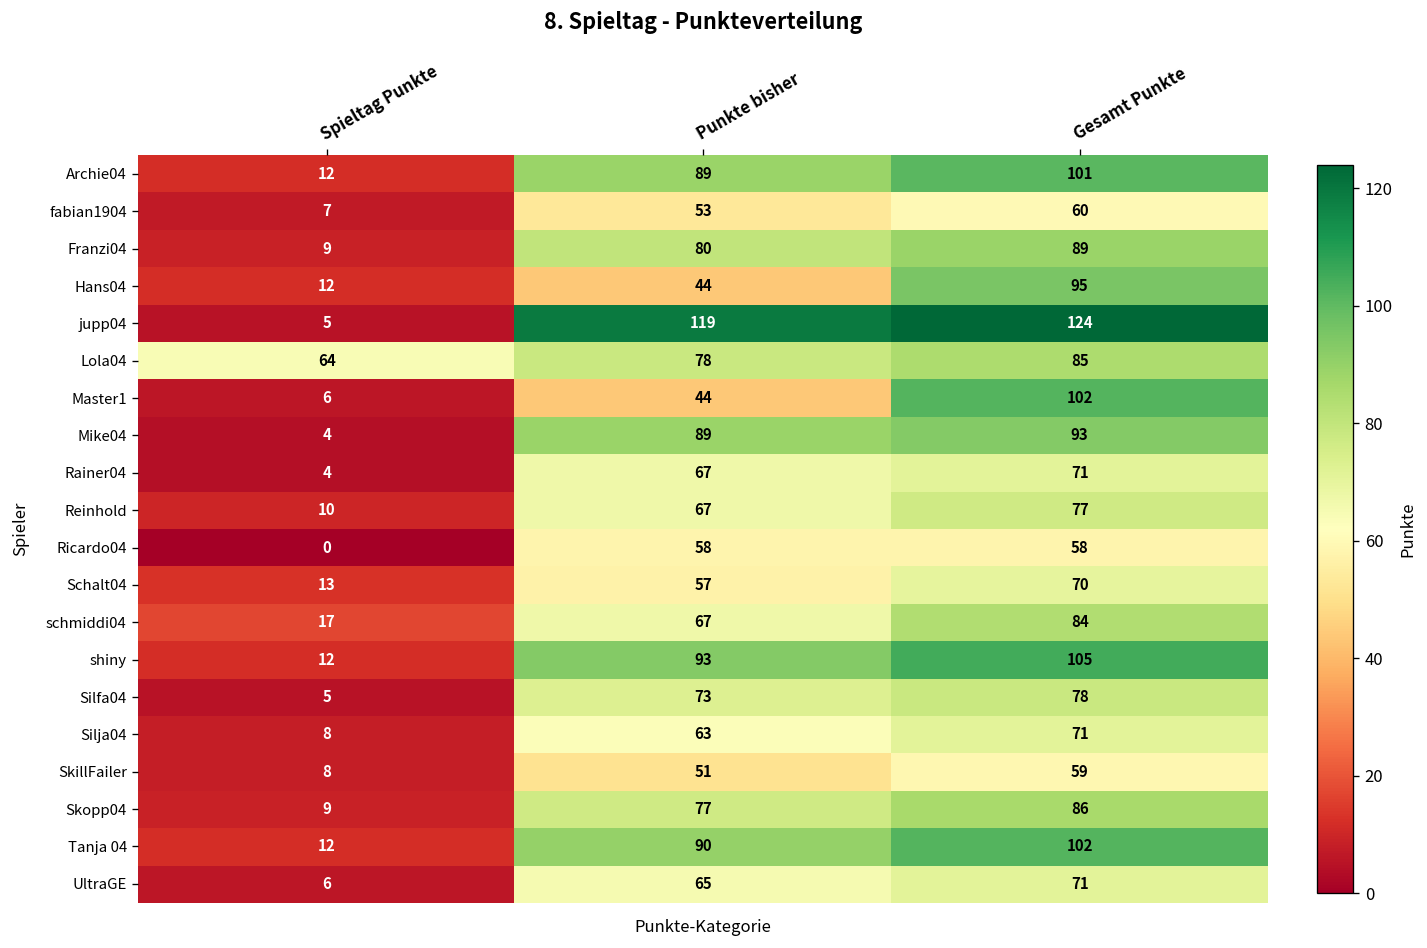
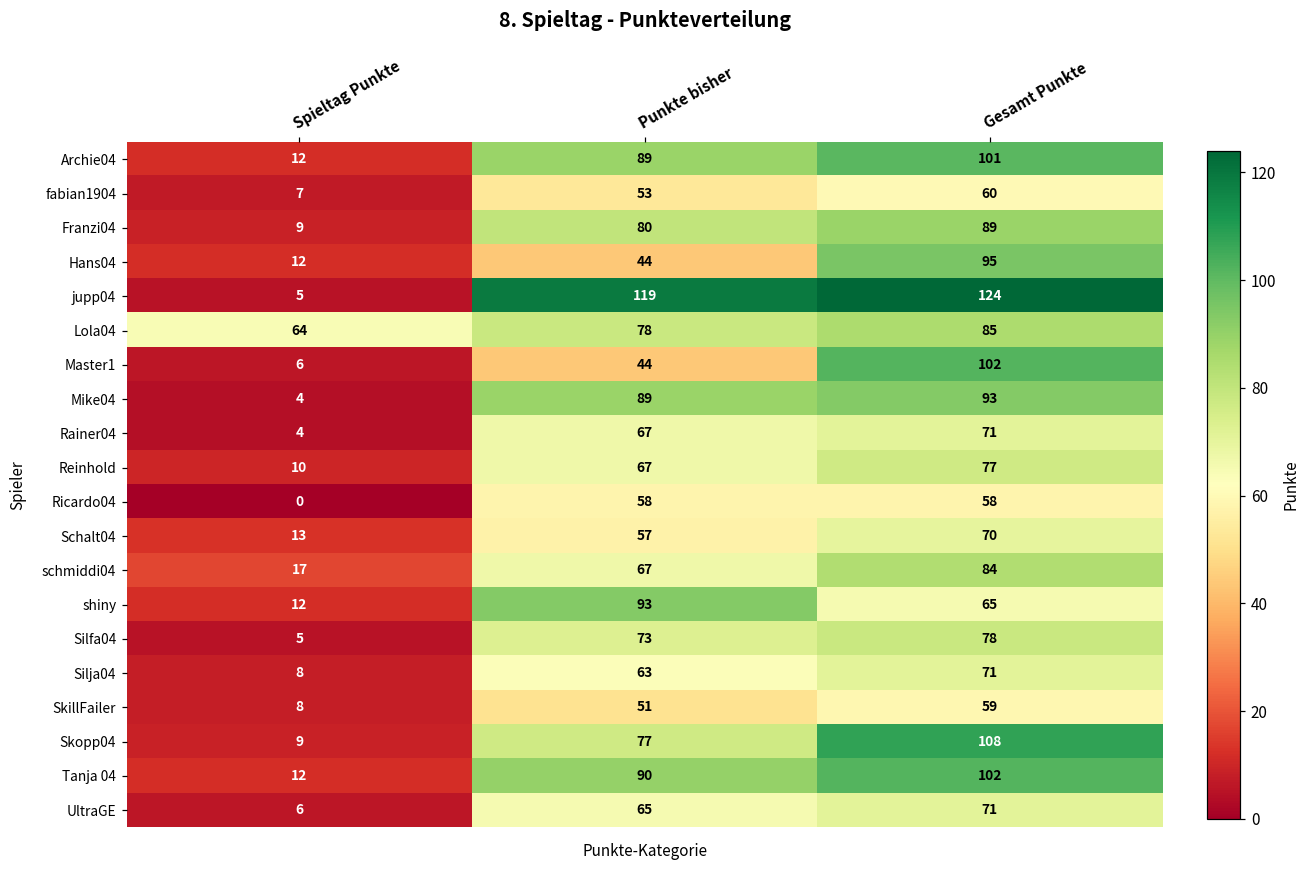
  {
    "Archie04": {
      "Spieltag Punkte": 12,
      "Punkte bisher": 89,
      "Gesamt Punkte": 101
    },
    "fabian1904": {
      "Spieltag Punkte": 7,
      "Punkte bisher": 53,
      "Gesamt Punkte": 60
    },
    "Franzi04": {
      "Spieltag Punkte": 9,
      "Punkte bisher": 80,
      "Gesamt Punkte": 89
    },
    "Hans04": {
      "Spieltag Punkte": 12,
      "Punkte bisher": 44,
      "Gesamt Punkte": 95
    },
    "jupp04": {
      "Spieltag Punkte": 5,
      "Punkte bisher": 119,
      "Gesamt Punkte": 124
    },
    "Lola04": {
      "Spieltag Punkte": 64,
      "Punkte bisher": 78,
      "Gesamt Punkte": 85
    },
    "Master1": {
      "Spieltag Punkte": 6,
      "Punkte bisher": 44,
      "Gesamt Punkte": 102
    },
    "Mike04": {
      "Spieltag Punkte": 4,
      "Punkte bisher": 89,
      "Gesamt Punkte": 93
    },
    "Rainer04": {
      "Spieltag Punkte": 4,
      "Punkte bisher": 67,
      "Gesamt Punkte": 71
    },
    "Reinhold": {
      "Spieltag Punkte": 10,
      "Punkte bisher": 67,
      "Gesamt Punkte": 77
    },
    "Ricardo04": {
      "Spieltag Punkte": 0,
      "Punkte bisher": 58,
      "Gesamt Punkte": 58
    },
    "Schalt04": {
      "Spieltag Punkte": 13,
      "Punkte bisher": 57,
      "Gesamt Punkte": 70
    },
    "schmiddi04": {
      "Spieltag Punkte": 17,
      "Punkte bisher": 67,
      "Gesamt Punkte": 84
    },
    "shiny": {
      "Spieltag Punkte": 12,
      "Punkte bisher": 93,
-     "Gesamt Punkte": 105
+     "Gesamt Punkte": 65
    },
    "Silfa04": {
      "Spieltag Punkte": 5,
      "Punkte bisher": 73,
      "Gesamt Punkte": 78
    },
    "Silja04": {
      "Spieltag Punkte": 8,
      "Punkte bisher": 63,
      "Gesamt Punkte": 71
    },
    "SkillFailer": {
      "Spieltag Punkte": 8,
      "Punkte bisher": 51,
      "Gesamt Punkte": 59
    },
    "Skopp04": {
      "Spieltag Punkte": 9,
      "Punkte bisher": 77,
-     "Gesamt Punkte": 86
+     "Gesamt Punkte": 108
    },
    "Tanja 04": {
      "Spieltag Punkte": 12,
      "Punkte bisher": 90,
      "Gesamt Punkte": 102
    },
    "UltraGE": {
      "Spieltag Punkte": 6,
      "Punkte bisher": 65,
      "Gesamt Punkte": 71
    }
  }
